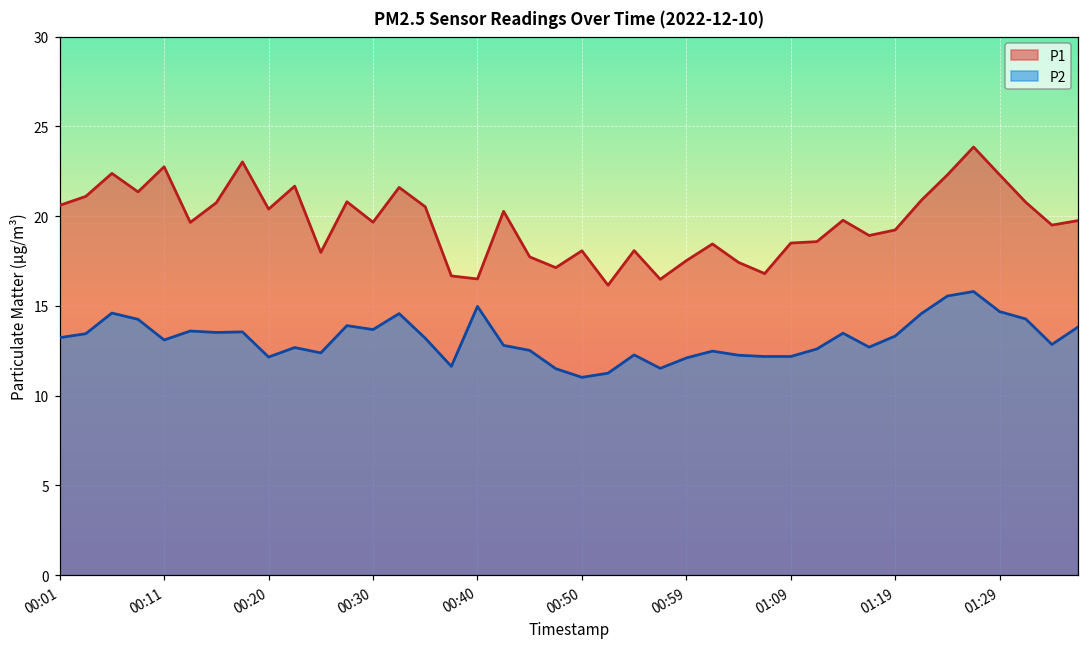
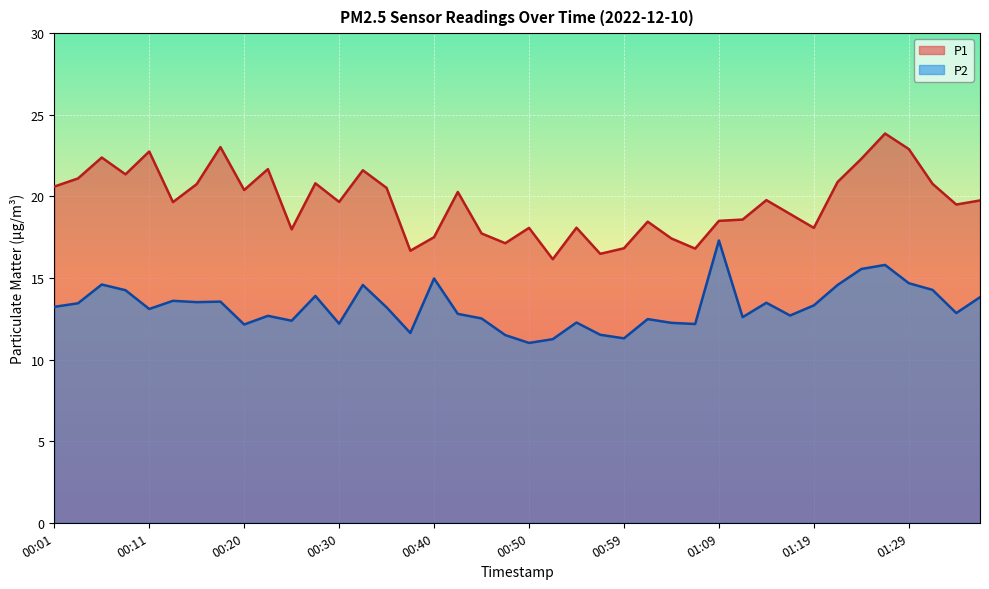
  {
    "P1": {
      "00:01": 20.6,
      "00:11": 22.8,
      "00:20": 20.4,
      "00:30": 19.7,
-     "00:40": 16.5,
+     "00:40": 17.5,
      "00:50": 18.1,
-     "00:59": 17.5,
+     "00:59": 16.8,
      "01:09": 18.5,
-     "01:19": 19.2,
-     "01:29": 22.3
+     "01:19": 18.1,
+     "01:29": 22.9
    },
    "P2": {
      "00:01": 13.2,
      "00:11": 13.1,
      "00:20": 12.2,
-     "00:30": 13.7,
+     "00:30": 12.2,
      "00:40": 15.0,
      "00:50": 11.0,
-     "00:59": 12.1,
-     "01:09": 12.2,
+     "00:59": 11.3,
+     "01:09": 17.3,
      "01:19": 13.3,
      "01:29": 14.7
    }
  }
